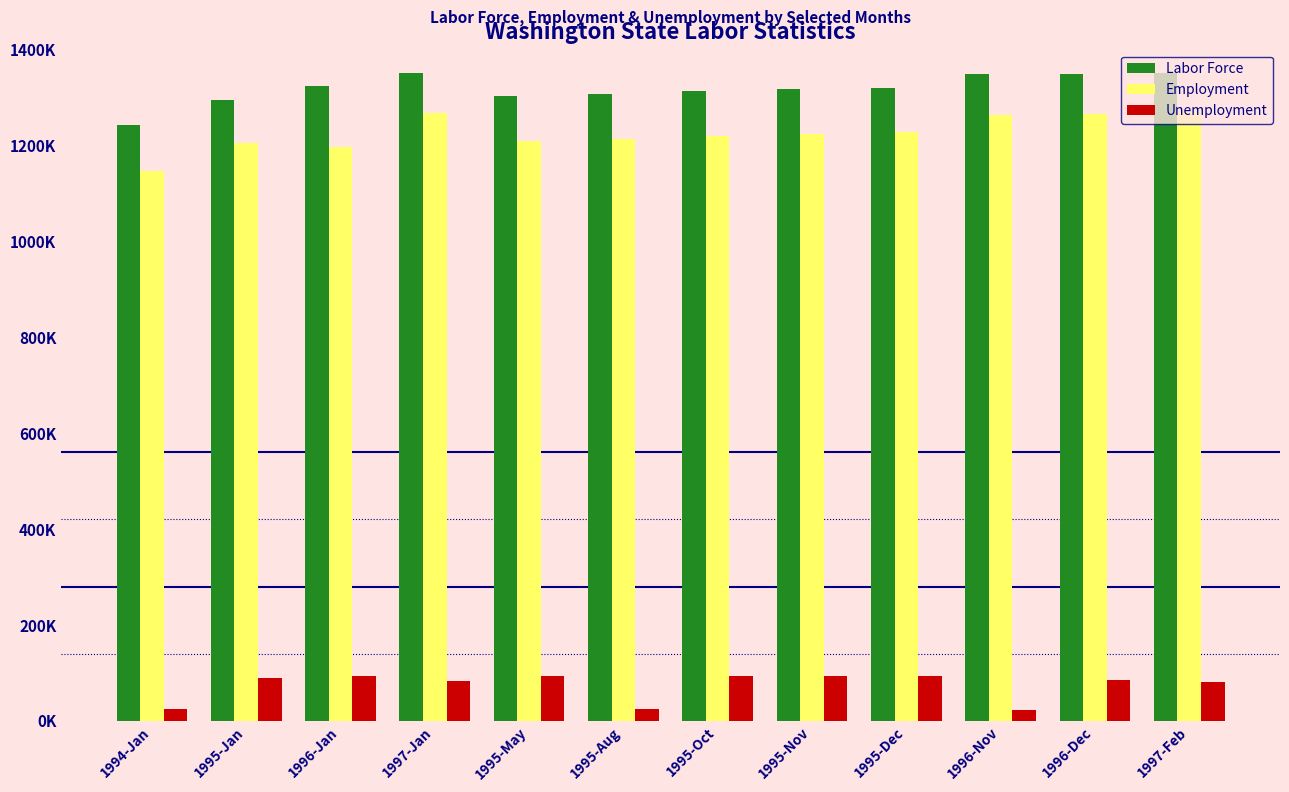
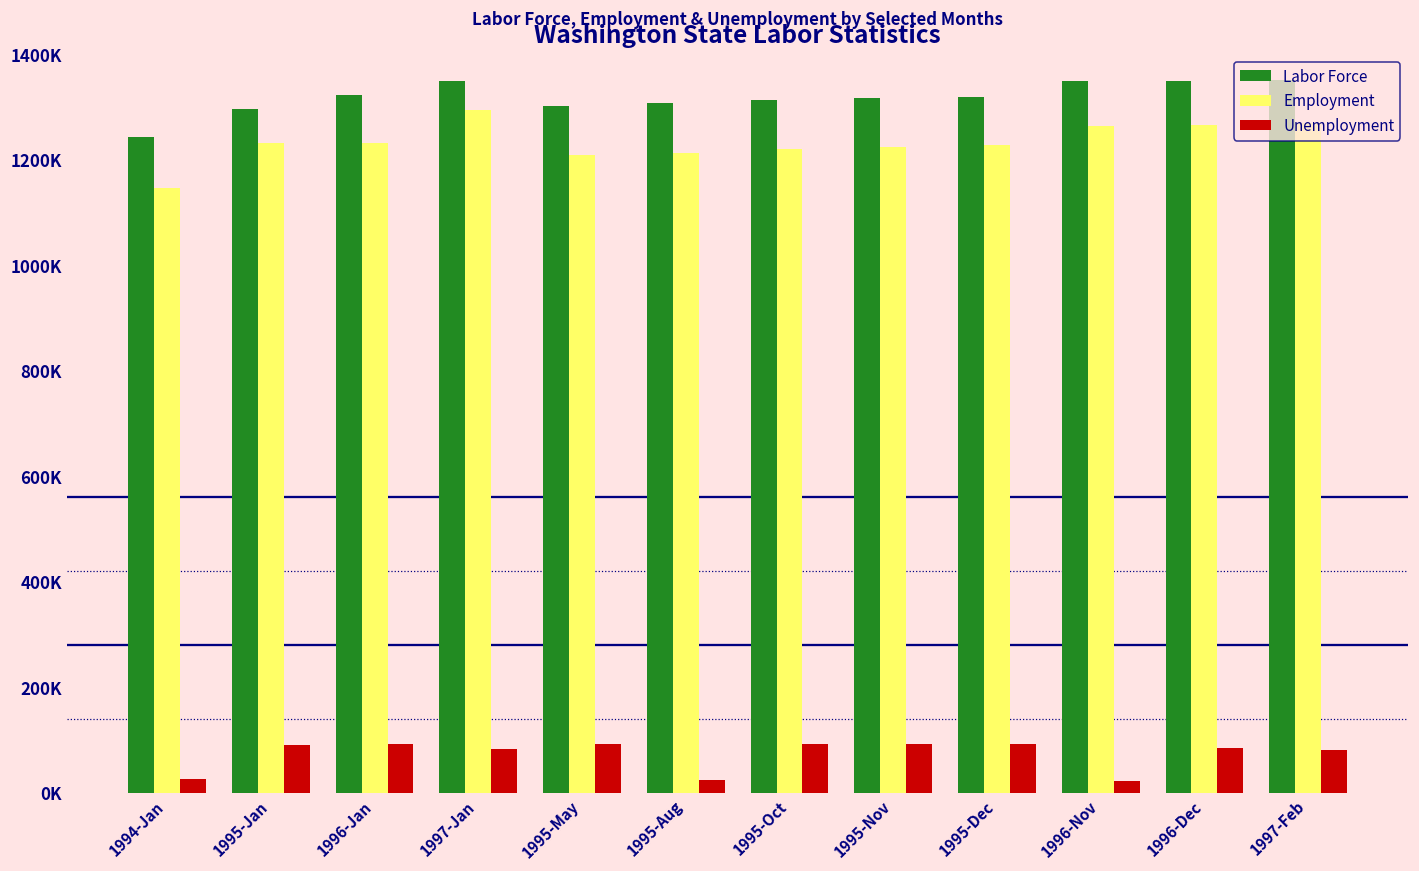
  {
    "Labor Force": {
      "1994-Jan": 1240000,
      "1995-Jan": 1300000,
      "1996-Jan": 1320000,
      "1997-Jan": 1350000,
      "1995-May": 1300000,
      "1995-Aug": 1310000,
      "1995-Oct": 1310000,
      "1995-Nov": 1320000,
      "1995-Dec": 1320000,
      "1996-Nov": 1350000,
      "1996-Dec": 1350000
    },
    "Employment": {
      "1994-Jan": 1150000,
-     "1995-Jan": 1210000,
-     "1996-Jan": 1200000,
-     "1997-Jan": 1270000,
+     "1995-Jan": 1230000,
+     "1996-Jan": 1230000,
+     "1997-Jan": 1290000,
      "1995-May": 1210000,
      "1995-Aug": 1210000,
      "1995-Oct": 1220000,
      "1995-Nov": 1220000,
      "1995-Dec": 1230000,
      "1996-Nov": 1260000,
      "1996-Dec": 1270000
    },
    "Unemployment": {
      "1994-Jan": 30000,
      "1995-Jan": 90000,
      "1996-Jan": 90000,
      "1997-Jan": 80000,
      "1995-May": 90000,
      "1995-Aug": 20000,
      "1995-Oct": 90000,
      "1995-Nov": 90000,
      "1995-Dec": 90000,
      "1996-Nov": 20000,
      "1996-Dec": 80000,
      "1997-Feb": 80000
    }
  }
